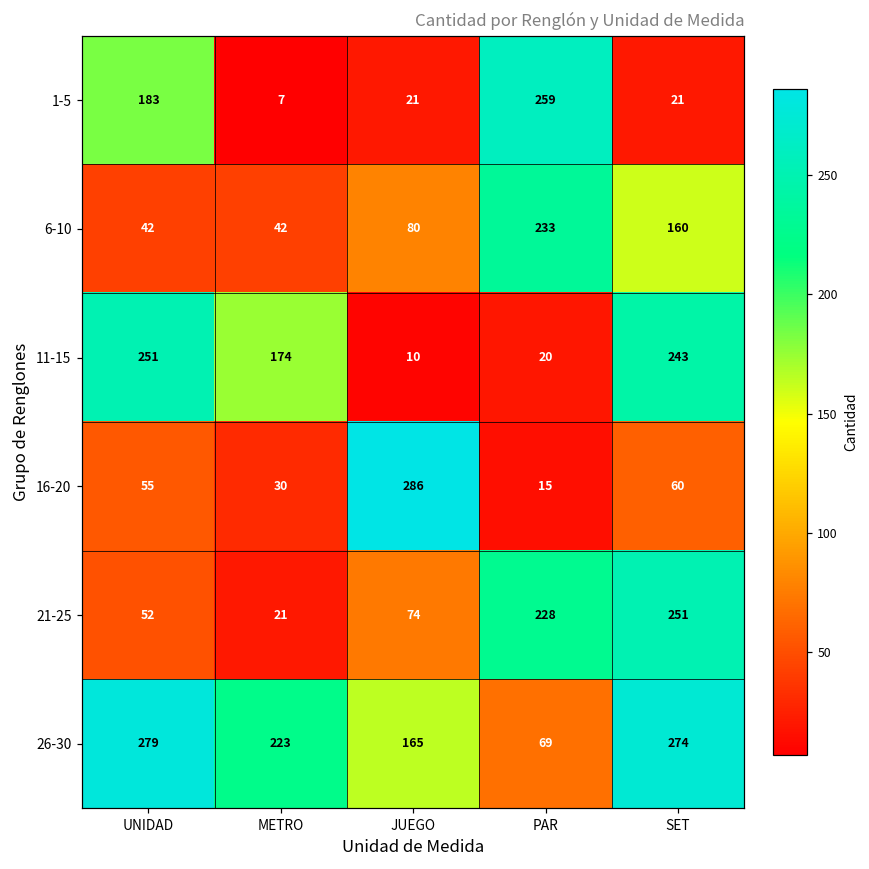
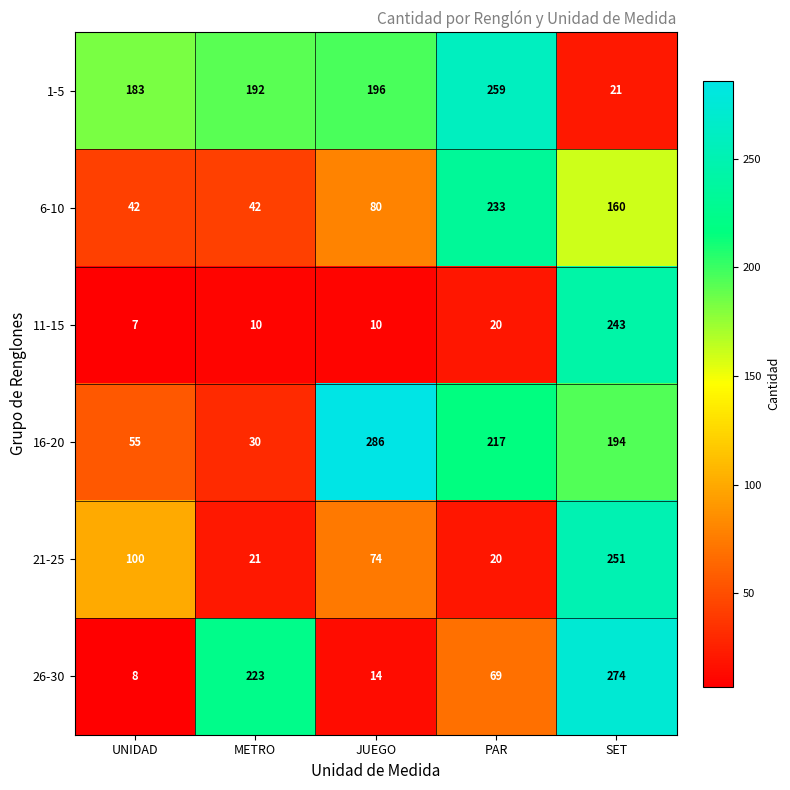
  {
    "1-5": {
      "UNIDAD": 183,
-     "METRO": 7,
-     "JUEGO": 21,
+     "METRO": 192,
+     "JUEGO": 196,
      "PAR": 259,
      "SET": 21
    },
    "6-10": {
      "UNIDAD": 42,
      "METRO": 42,
      "JUEGO": 80,
      "PAR": 233,
      "SET": 160
    },
    "11-15": {
-     "UNIDAD": 251,
-     "METRO": 174,
+     "UNIDAD": 7,
+     "METRO": 10,
      "JUEGO": 10,
      "PAR": 20,
      "SET": 243
    },
    "16-20": {
      "UNIDAD": 55,
      "METRO": 30,
      "JUEGO": 286,
-     "PAR": 15,
-     "SET": 60
+     "PAR": 217,
+     "SET": 194
    },
    "21-25": {
-     "UNIDAD": 52,
+     "UNIDAD": 100,
      "METRO": 21,
      "JUEGO": 74,
-     "PAR": 228,
+     "PAR": 20,
      "SET": 251
    },
    "26-30": {
-     "UNIDAD": 279,
+     "UNIDAD": 8,
      "METRO": 223,
-     "JUEGO": 165,
+     "JUEGO": 14,
      "PAR": 69,
      "SET": 274
    }
  }
